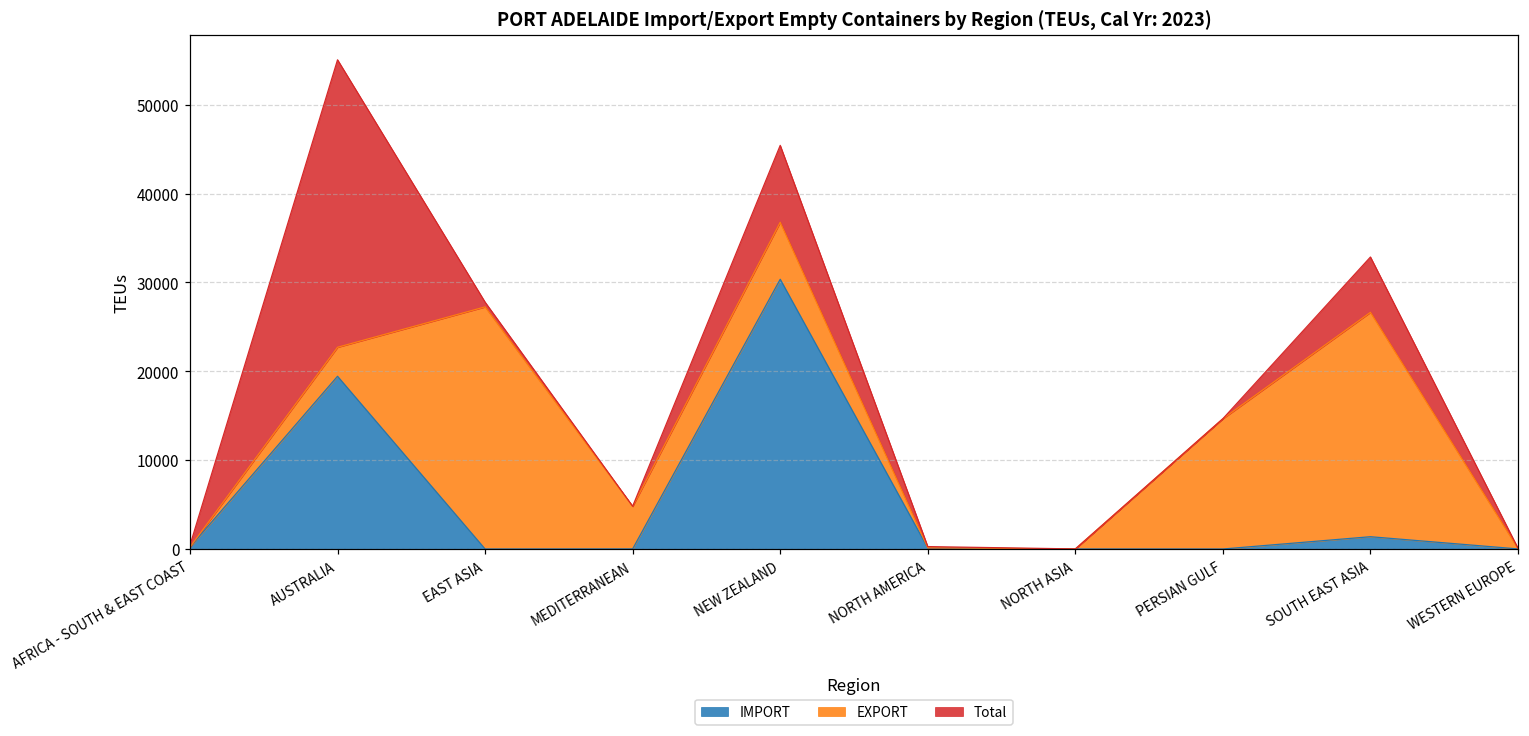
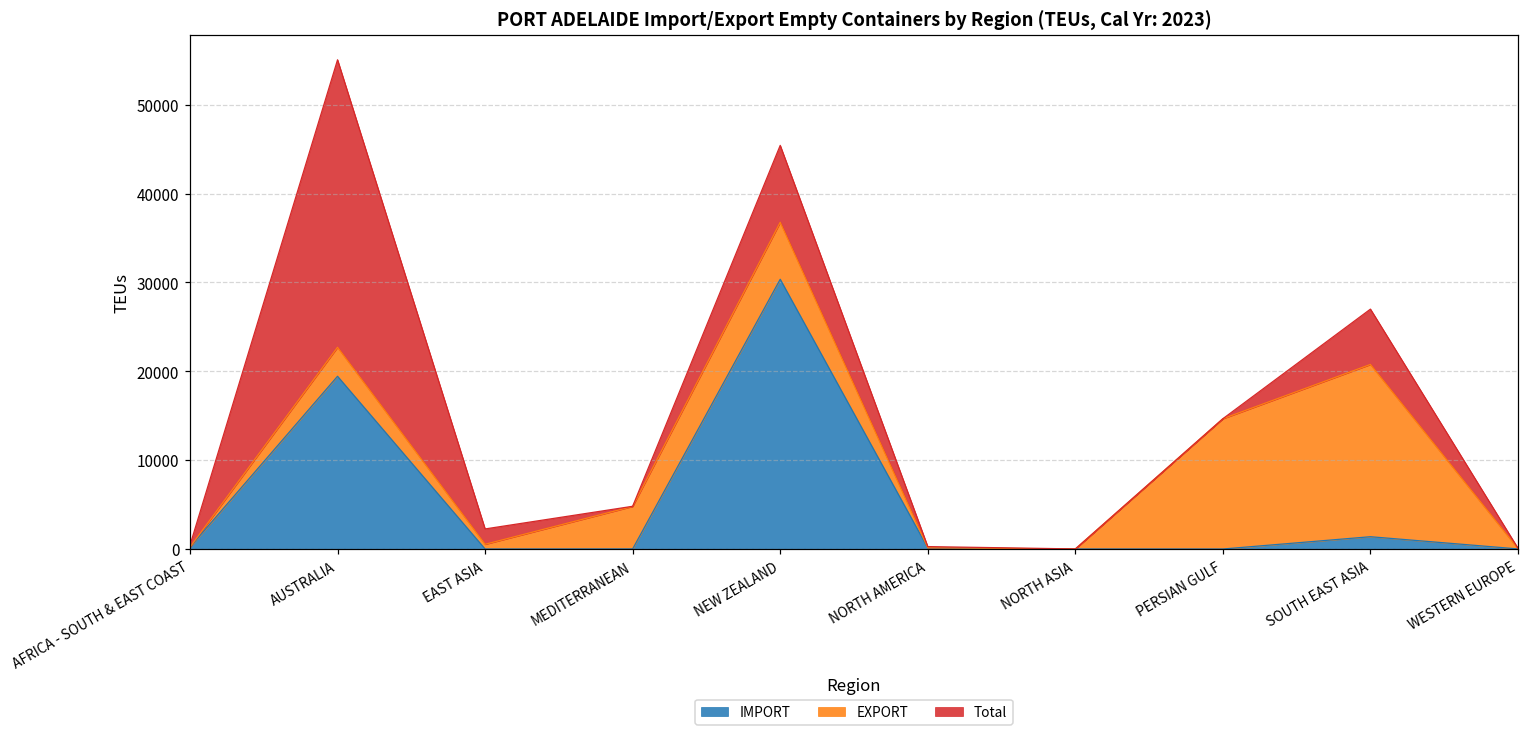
  {
    "IMPORT": {
      "AUSTRALIA": 19000,
      "EAST ASIA": 0,
      "MEDITERRANEAN": 0,
      "NEW ZEALAND": 30000,
      "PERSIAN GULF": 0,
      "SOUTH EAST ASIA": 1000
    },
    "EXPORT": {
      "AUSTRALIA": 3000,
-     "EAST ASIA": 27000,
+     "EAST ASIA": 1000,
      "NEW ZEALAND": 6000,
-     "SOUTH EAST ASIA": 25000
+     "SOUTH EAST ASIA": 19000
    },
    "Total": {
      "AUSTRALIA": 32000,
-     "EAST ASIA": 1000,
+     "EAST ASIA": 2000,
      "NEW ZEALAND": 9000,
      "SOUTH EAST ASIA": 6000
    }
  }
